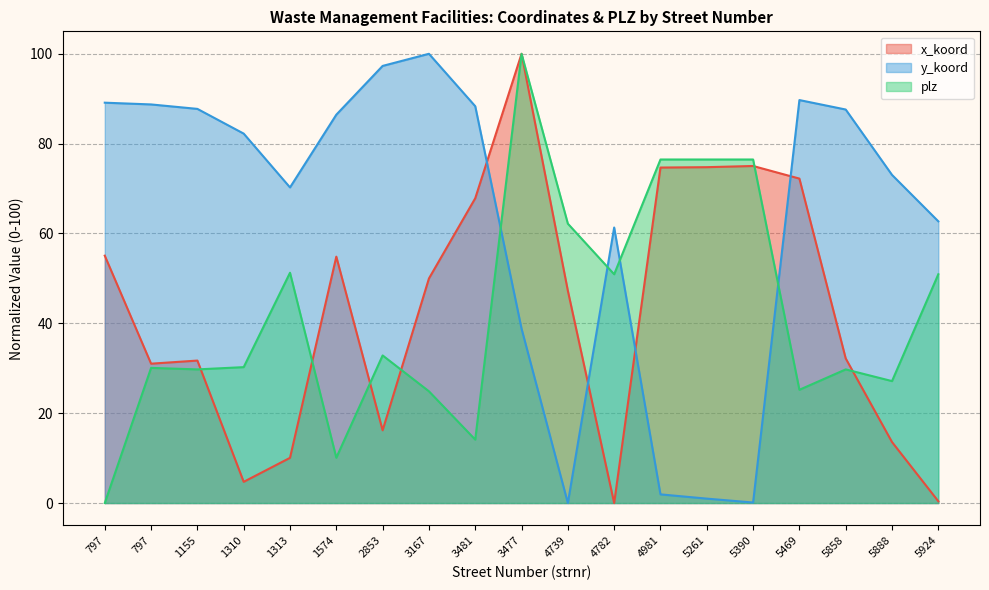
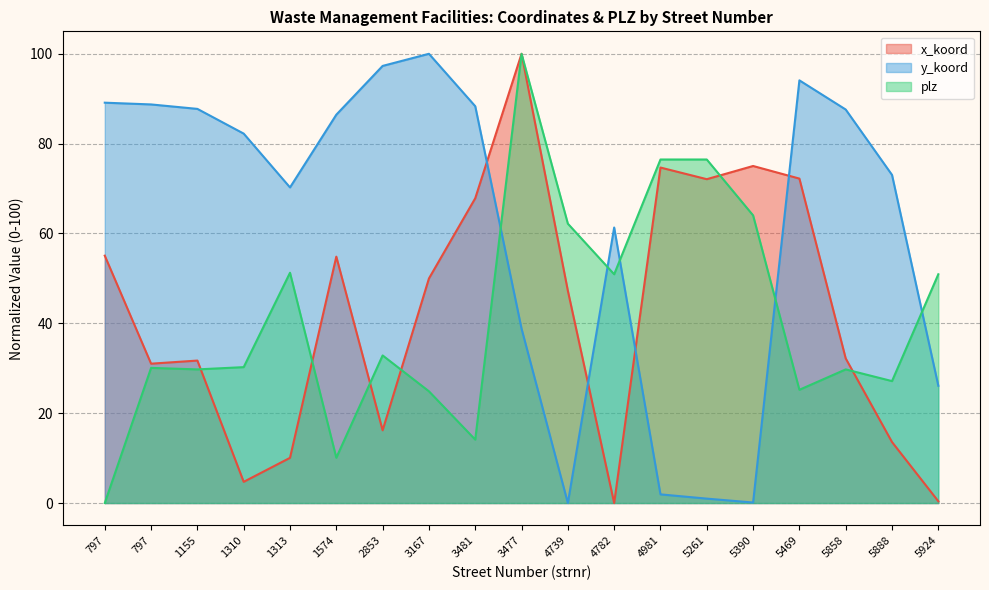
  {
    "x_koord": {
      "1155": 32,
      "1310": 5,
      "1313": 10,
      "1574": 55,
      "2853": 16,
      "3167": 50,
      "3481": 68,
      "4739": 47,
      "4782": 0,
      "4981": 75,
-     "5261": 75,
+     "5261": 72,
      "5390": 75,
      "5469": 72,
      "5858": 32,
      "5888": 14,
      "5924": 0
    },
    "y_koord": {
      "1155": 88,
      "1310": 82,
      "1313": 70,
      "1574": 86,
      "2853": 97,
      "3167": 100,
      "3481": 88,
      "3477": 39,
      "4739": 0,
      "4782": 61,
      "4981": 2,
      "5261": 1,
      "5390": 0,
-     "5469": 90,
+     "5469": 94,
      "5858": 88,
      "5888": 73,
-     "5924": 63
+     "5924": 26
    },
    "plz": {
      "1155": 30,
      "1310": 30,
      "1313": 51,
      "1574": 10,
      "2853": 33,
      "3167": 25,
      "3481": 14,
      "4739": 62,
      "4782": 51,
      "4981": 76,
      "5261": 76,
-     "5390": 76,
+     "5390": 64,
      "5469": 25,
      "5858": 30,
      "5888": 27,
      "5924": 51
    }
  }
